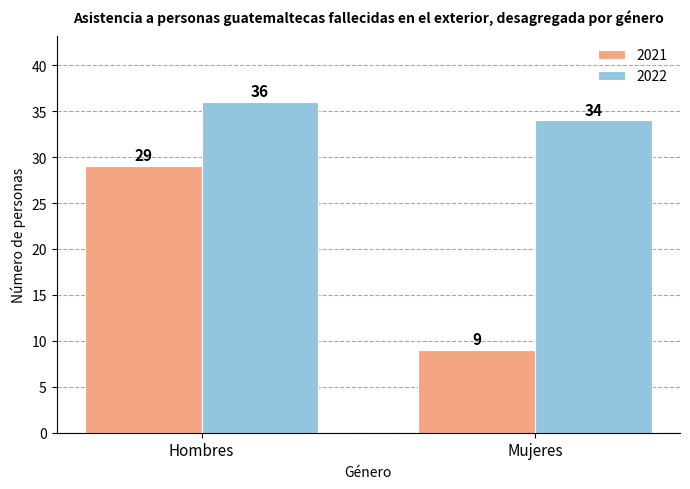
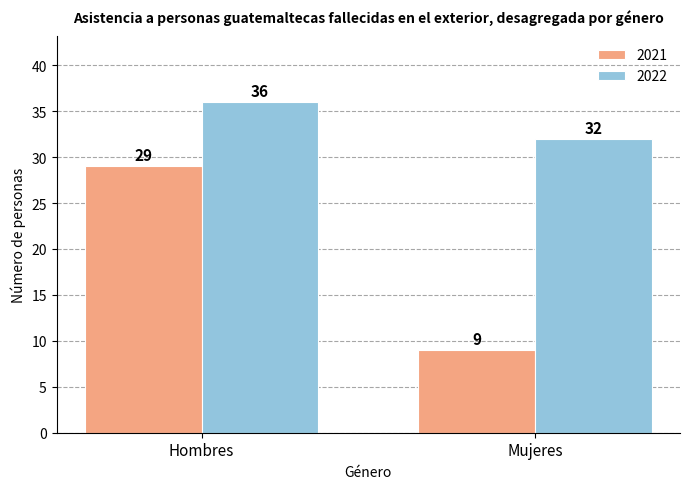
  {
    "2021": {
      "Hombres": 29,
      "Mujeres": 9
    },
    "2022": {
      "Hombres": 36,
-     "Mujeres": 34
+     "Mujeres": 32
    }
  }
